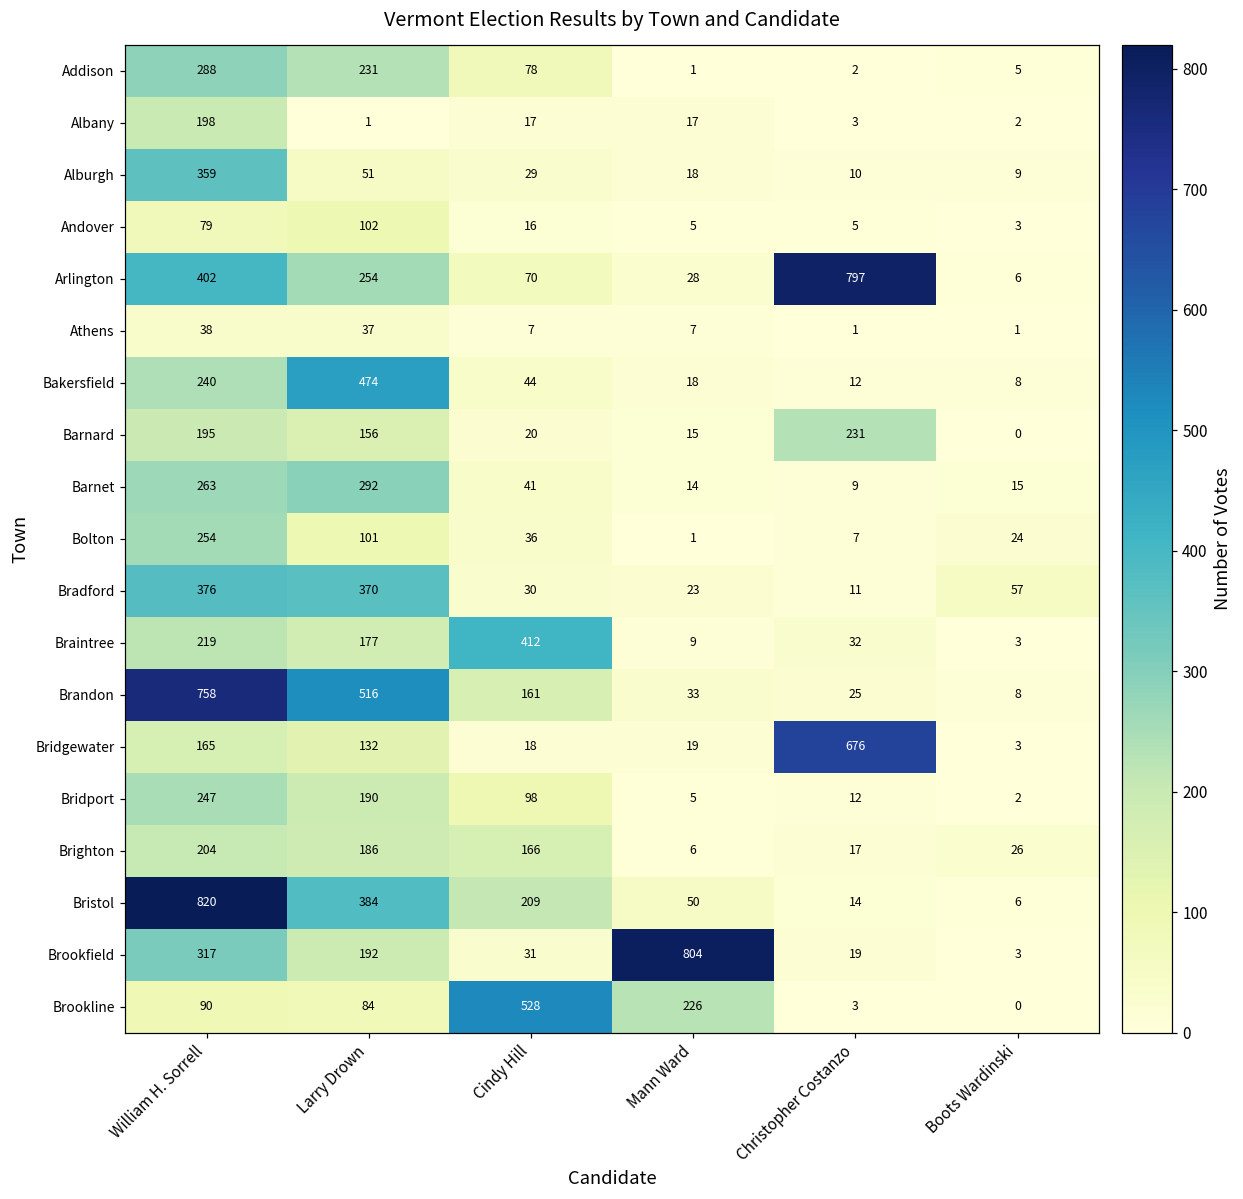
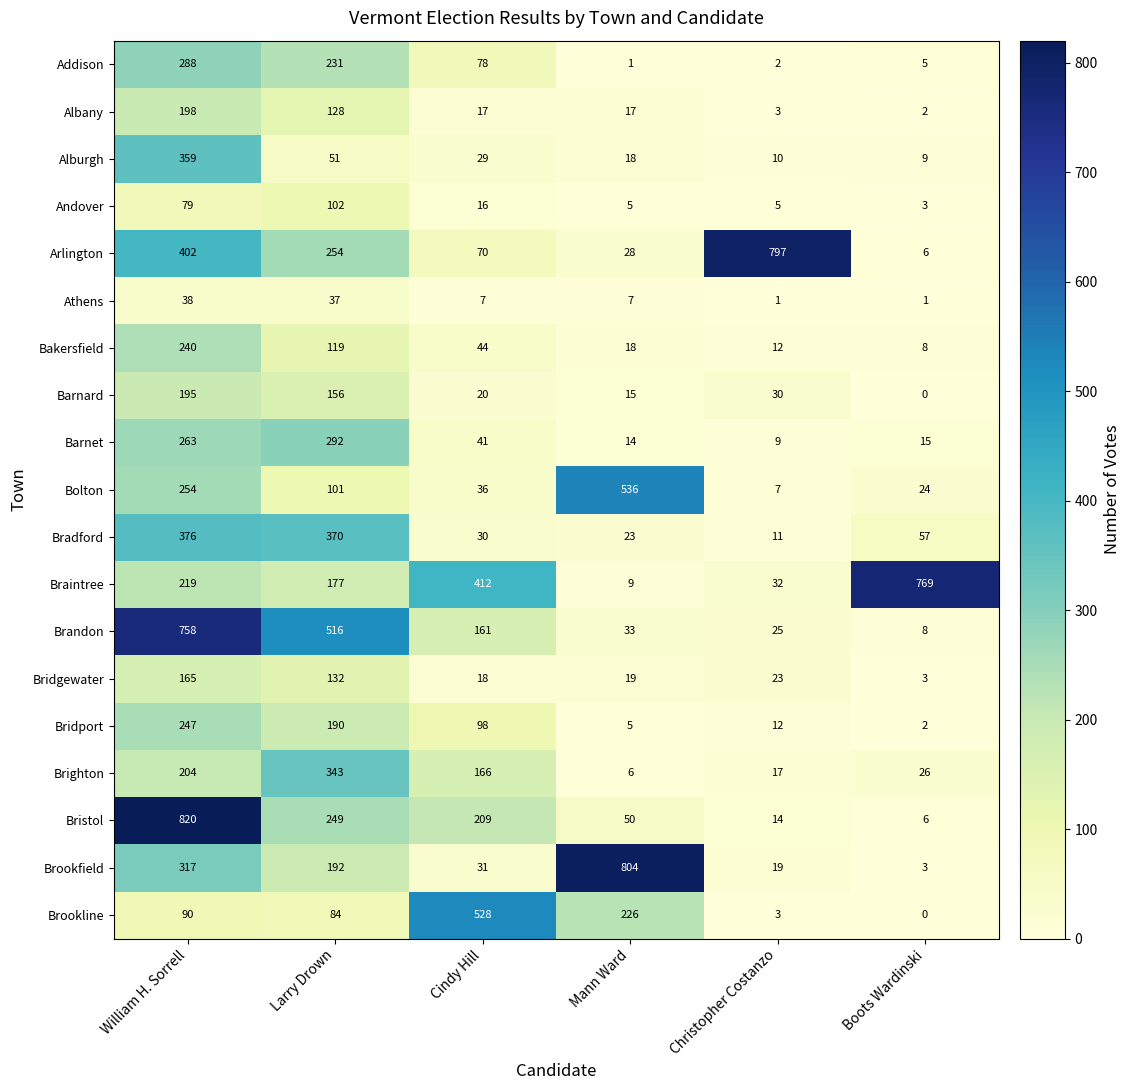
  {
    "Addison": {
      "William H. Sorrell": 288,
      "Larry Drown": 231,
      "Cindy Hill": 78,
      "Mann Ward": 1,
      "Christopher Costanzo": 2,
      "Boots Wardinski": 5
    },
    "Albany": {
      "William H. Sorrell": 198,
-     "Larry Drown": 1,
+     "Larry Drown": 128,
      "Cindy Hill": 17,
      "Mann Ward": 17,
      "Christopher Costanzo": 3,
      "Boots Wardinski": 2
    },
    "Alburgh": {
      "William H. Sorrell": 359,
      "Larry Drown": 51,
      "Cindy Hill": 29,
      "Mann Ward": 18,
      "Christopher Costanzo": 10,
      "Boots Wardinski": 9
    },
    "Andover": {
      "William H. Sorrell": 79,
      "Larry Drown": 102,
      "Cindy Hill": 16,
      "Mann Ward": 5,
      "Christopher Costanzo": 5,
      "Boots Wardinski": 3
    },
    "Arlington": {
      "William H. Sorrell": 402,
      "Larry Drown": 254,
      "Cindy Hill": 70,
      "Mann Ward": 28,
      "Christopher Costanzo": 797,
      "Boots Wardinski": 6
    },
    "Athens": {
      "William H. Sorrell": 38,
      "Larry Drown": 37,
      "Cindy Hill": 7,
      "Mann Ward": 7,
      "Christopher Costanzo": 1,
      "Boots Wardinski": 1
    },
    "Bakersfield": {
      "William H. Sorrell": 240,
-     "Larry Drown": 474,
+     "Larry Drown": 119,
      "Cindy Hill": 44,
      "Mann Ward": 18,
      "Christopher Costanzo": 12,
      "Boots Wardinski": 8
    },
    "Barnard": {
      "William H. Sorrell": 195,
      "Larry Drown": 156,
      "Cindy Hill": 20,
      "Mann Ward": 15,
-     "Christopher Costanzo": 231,
+     "Christopher Costanzo": 30,
      "Boots Wardinski": 0
    },
    "Barnet": {
      "William H. Sorrell": 263,
      "Larry Drown": 292,
      "Cindy Hill": 41,
      "Mann Ward": 14,
      "Christopher Costanzo": 9,
      "Boots Wardinski": 15
    },
    "Bolton": {
      "William H. Sorrell": 254,
      "Larry Drown": 101,
      "Cindy Hill": 36,
-     "Mann Ward": 1,
+     "Mann Ward": 536,
      "Christopher Costanzo": 7,
      "Boots Wardinski": 24
    },
    "Bradford": {
      "William H. Sorrell": 376,
      "Larry Drown": 370,
      "Cindy Hill": 30,
      "Mann Ward": 23,
      "Christopher Costanzo": 11,
      "Boots Wardinski": 57
    },
    "Braintree": {
      "William H. Sorrell": 219,
      "Larry Drown": 177,
      "Cindy Hill": 412,
      "Mann Ward": 9,
      "Christopher Costanzo": 32,
-     "Boots Wardinski": 3
+     "Boots Wardinski": 769
    },
    "Brandon": {
      "William H. Sorrell": 758,
      "Larry Drown": 516,
      "Cindy Hill": 161,
      "Mann Ward": 33,
      "Christopher Costanzo": 25,
      "Boots Wardinski": 8
    },
    "Bridgewater": {
      "William H. Sorrell": 165,
      "Larry Drown": 132,
      "Cindy Hill": 18,
      "Mann Ward": 19,
-     "Christopher Costanzo": 676,
+     "Christopher Costanzo": 23,
      "Boots Wardinski": 3
    },
    "Bridport": {
      "William H. Sorrell": 247,
      "Larry Drown": 190,
      "Cindy Hill": 98,
      "Mann Ward": 5,
      "Christopher Costanzo": 12,
      "Boots Wardinski": 2
    },
    "Brighton": {
      "William H. Sorrell": 204,
-     "Larry Drown": 186,
+     "Larry Drown": 343,
      "Cindy Hill": 166,
      "Mann Ward": 6,
      "Christopher Costanzo": 17,
      "Boots Wardinski": 26
    },
    "Bristol": {
      "William H. Sorrell": 820,
-     "Larry Drown": 384,
+     "Larry Drown": 249,
      "Cindy Hill": 209,
      "Mann Ward": 50,
      "Christopher Costanzo": 14,
      "Boots Wardinski": 6
    },
    "Brookfield": {
      "William H. Sorrell": 317,
      "Larry Drown": 192,
      "Cindy Hill": 31,
      "Mann Ward": 804,
      "Christopher Costanzo": 19,
      "Boots Wardinski": 3
    },
    "Brookline": {
      "William H. Sorrell": 90,
      "Larry Drown": 84,
      "Cindy Hill": 528,
      "Mann Ward": 226,
      "Christopher Costanzo": 3,
      "Boots Wardinski": 0
    }
  }
